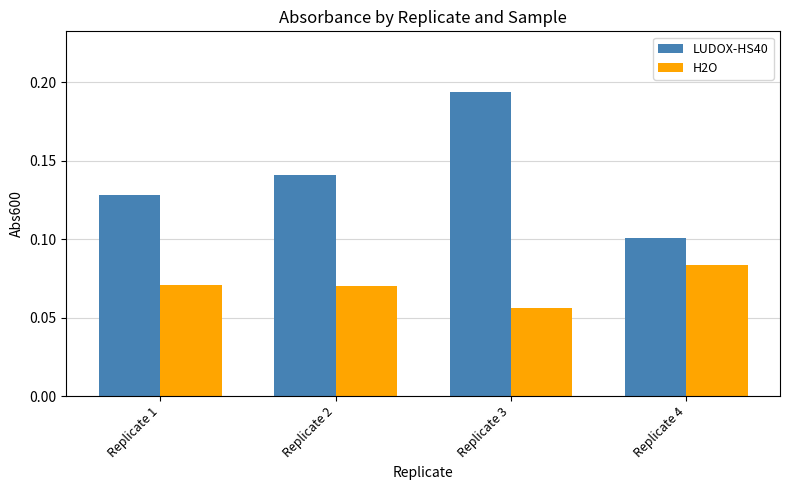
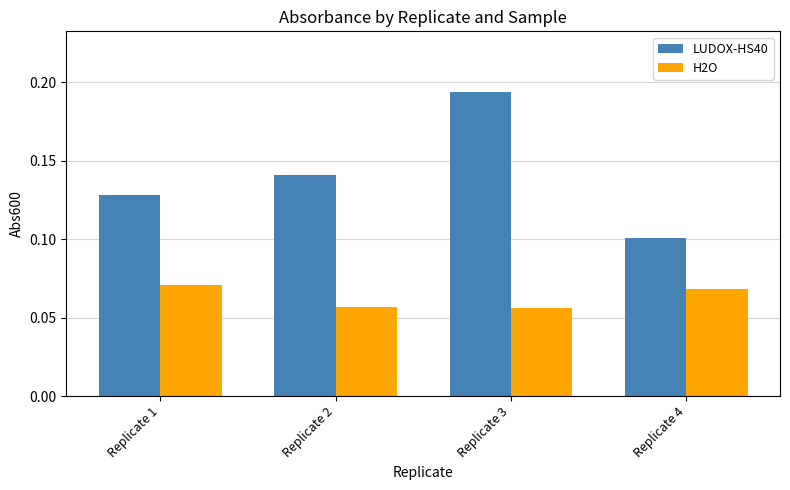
  {
    "LUDOX-HS40": {
      "Replicate 1": 0.128,
      "Replicate 2": 0.141,
      "Replicate 3": 0.194,
      "Replicate 4": 0.101
    },
    "H2O": {
      "Replicate 1": 0.071,
-     "Replicate 2": 0.071,
+     "Replicate 2": 0.057,
      "Replicate 3": 0.056,
-     "Replicate 4": 0.084
+     "Replicate 4": 0.068
    }
  }
